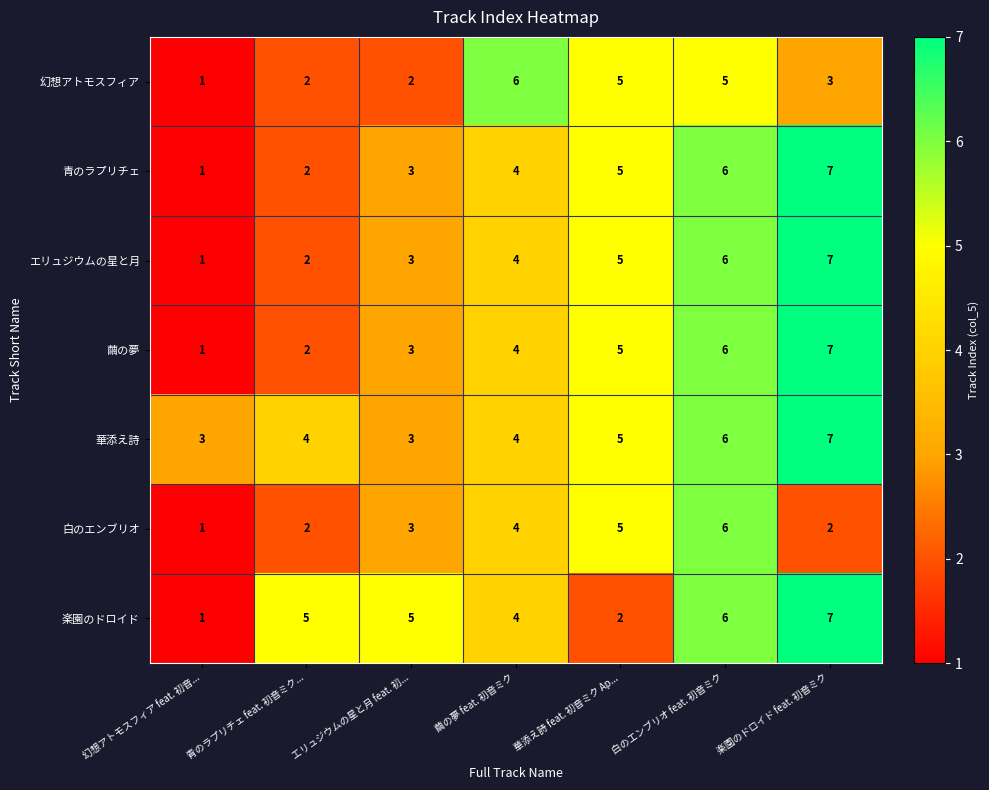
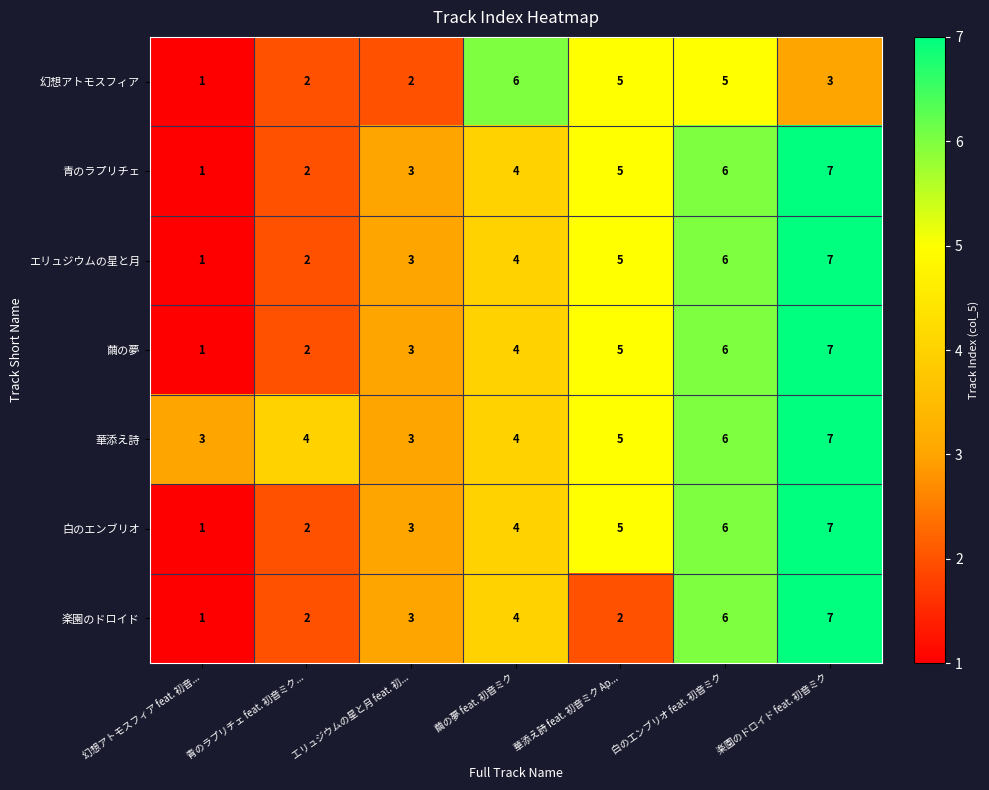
  {
    "幻想アトモスフィア": {
      "幻想アトモスフィア feat. 初音...": 1,
      "青のラプリチェ feat. 初音ミク...": 2,
      "エリュジウムの星と月 feat. 初...": 2,
      "繭の夢 feat. 初音ミク": 6,
      "華添え詩 feat. 初音ミク Ap...": 5,
      "白のエンブリオ feat. 初音ミク": 5,
      "楽園のドロイド feat. 初音ミク": 3
    },
    "青のラプリチェ": {
      "幻想アトモスフィア feat. 初音...": 1,
      "青のラプリチェ feat. 初音ミク...": 2,
      "エリュジウムの星と月 feat. 初...": 3,
      "繭の夢 feat. 初音ミク": 4,
      "華添え詩 feat. 初音ミク Ap...": 5,
      "白のエンブリオ feat. 初音ミク": 6,
      "楽園のドロイド feat. 初音ミク": 7
    },
    "エリュジウムの星と月": {
      "幻想アトモスフィア feat. 初音...": 1,
      "青のラプリチェ feat. 初音ミク...": 2,
      "エリュジウムの星と月 feat. 初...": 3,
      "繭の夢 feat. 初音ミク": 4,
      "華添え詩 feat. 初音ミク Ap...": 5,
      "白のエンブリオ feat. 初音ミク": 6,
      "楽園のドロイド feat. 初音ミク": 7
    },
    "繭の夢": {
      "幻想アトモスフィア feat. 初音...": 1,
      "青のラプリチェ feat. 初音ミク...": 2,
      "エリュジウムの星と月 feat. 初...": 3,
      "繭の夢 feat. 初音ミク": 4,
      "華添え詩 feat. 初音ミク Ap...": 5,
      "白のエンブリオ feat. 初音ミク": 6,
      "楽園のドロイド feat. 初音ミク": 7
    },
    "華添え詩": {
      "幻想アトモスフィア feat. 初音...": 3,
      "青のラプリチェ feat. 初音ミク...": 4,
      "エリュジウムの星と月 feat. 初...": 3,
      "繭の夢 feat. 初音ミク": 4,
      "華添え詩 feat. 初音ミク Ap...": 5,
      "白のエンブリオ feat. 初音ミク": 6,
      "楽園のドロイド feat. 初音ミク": 7
    },
    "白のエンブリオ": {
      "幻想アトモスフィア feat. 初音...": 1,
      "青のラプリチェ feat. 初音ミク...": 2,
      "エリュジウムの星と月 feat. 初...": 3,
      "繭の夢 feat. 初音ミク": 4,
      "華添え詩 feat. 初音ミク Ap...": 5,
      "白のエンブリオ feat. 初音ミク": 6,
-     "楽園のドロイド feat. 初音ミク": 2
+     "楽園のドロイド feat. 初音ミク": 7
    },
    "楽園のドロイド": {
      "幻想アトモスフィア feat. 初音...": 1,
-     "青のラプリチェ feat. 初音ミク...": 5,
-     "エリュジウムの星と月 feat. 初...": 5,
+     "青のラプリチェ feat. 初音ミク...": 2,
+     "エリュジウムの星と月 feat. 初...": 3,
      "繭の夢 feat. 初音ミク": 4,
      "華添え詩 feat. 初音ミク Ap...": 2,
      "白のエンブリオ feat. 初音ミク": 6,
      "楽園のドロイド feat. 初音ミク": 7
    }
  }
